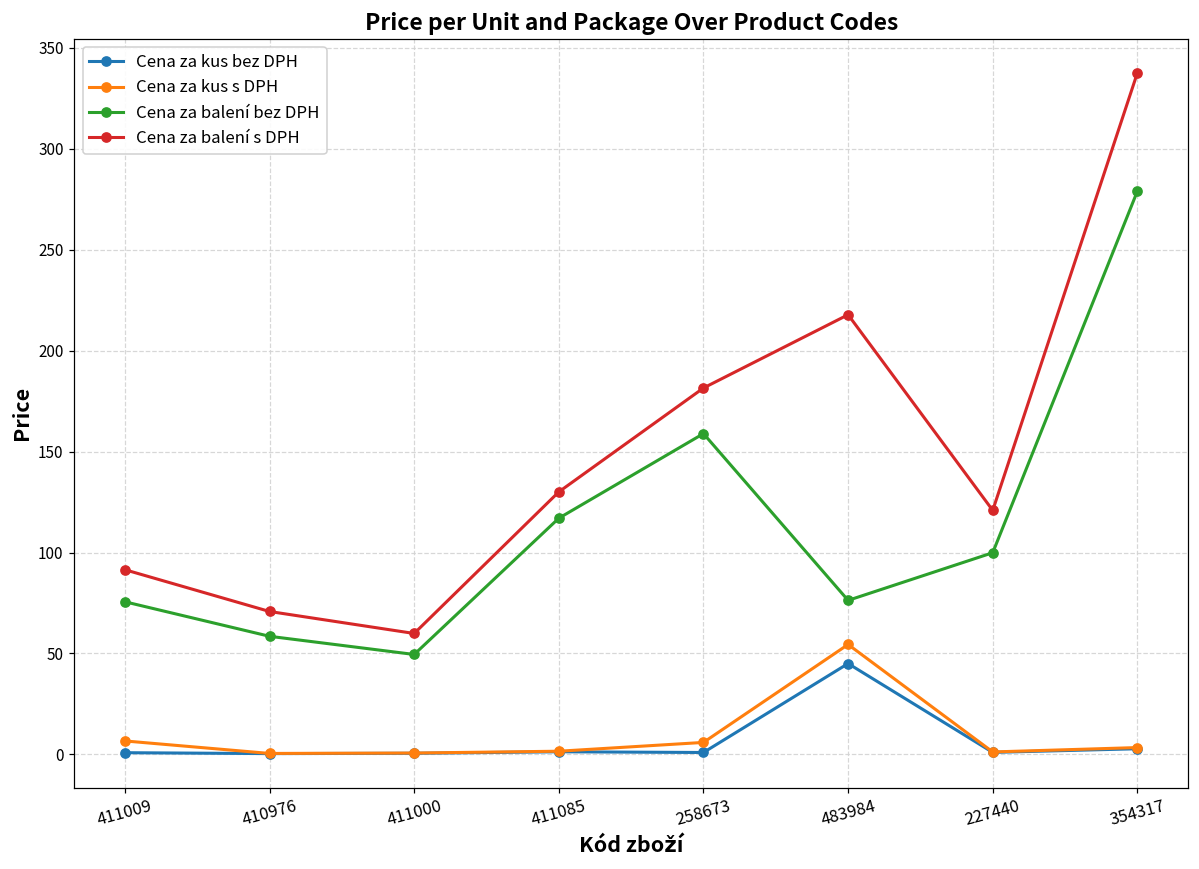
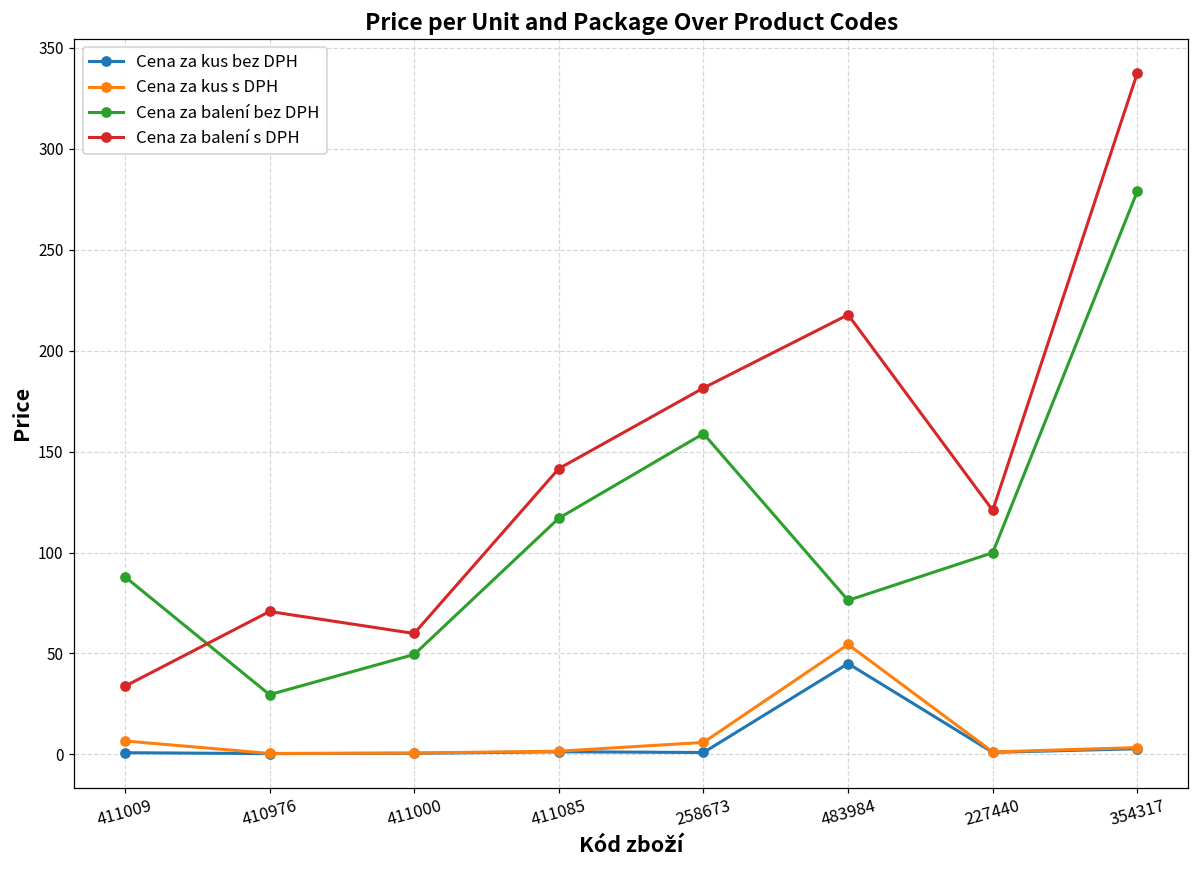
  {
    "Cena za kus bez DPH": {
      "411009": 1,
      "258673": 1,
      "483984": 45
    },
    "Cena za kus s DPH": {
      "411009": 7,
      "258673": 6,
      "483984": 54
    },
    "Cena za balení bez DPH": {
-     "411009": 76,
-     "410976": 59,
+     "411009": 88,
+     "410976": 30,
      "411000": 50,
      "411085": 117,
      "258673": 159,
      "483984": 76,
      "227440": 100,
      "354317": 279
    },
    "Cena za balení s DPH": {
-     "411009": 91,
+     "411009": 34,
      "410976": 71,
      "411000": 60,
-     "411085": 130,
+     "411085": 142,
      "258673": 182,
      "483984": 218,
      "227440": 121,
      "354317": 338
    }
  }
